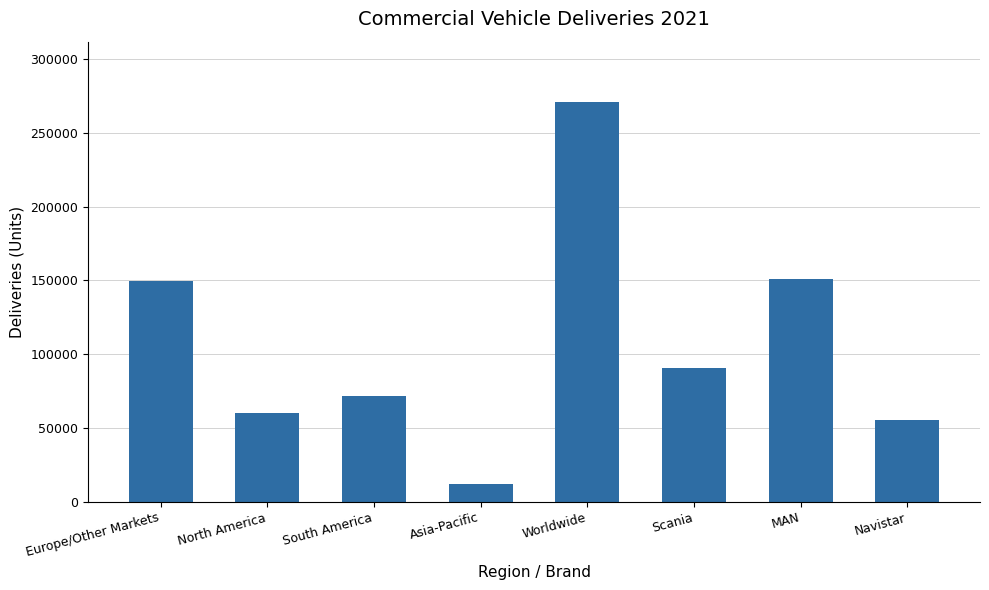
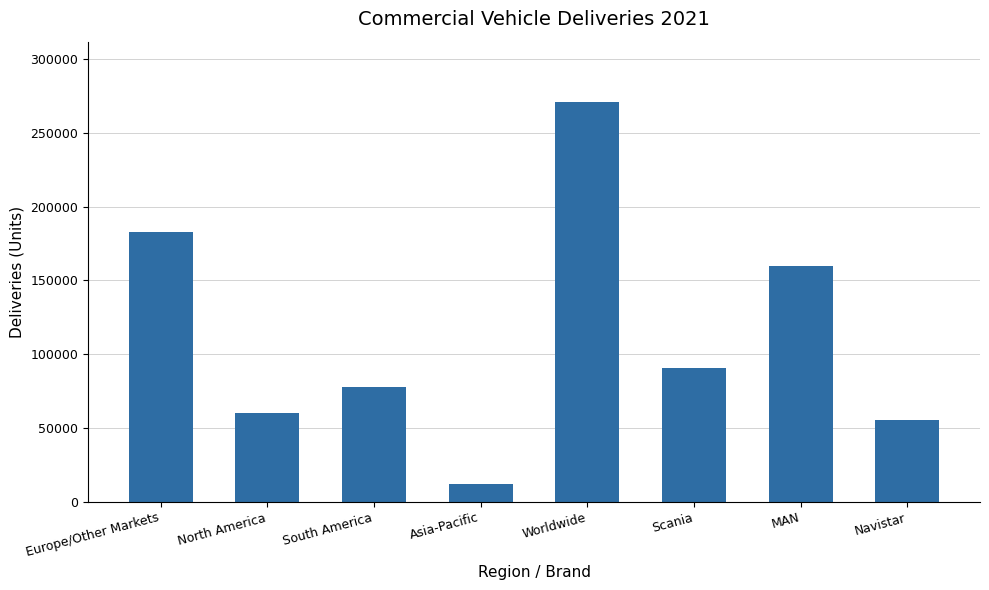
  {
-   "Europe/Other Markets": 149000,
+   "Europe/Other Markets": 183000,
    "North America": 60000,
-   "South America": 72000,
+   "South America": 78000,
    "Asia-Pacific": 12000,
    "Worldwide": 271000,
    "Scania": 90000,
-   "MAN": 151000,
+   "MAN": 160000,
    "Navistar": 55000
  }
